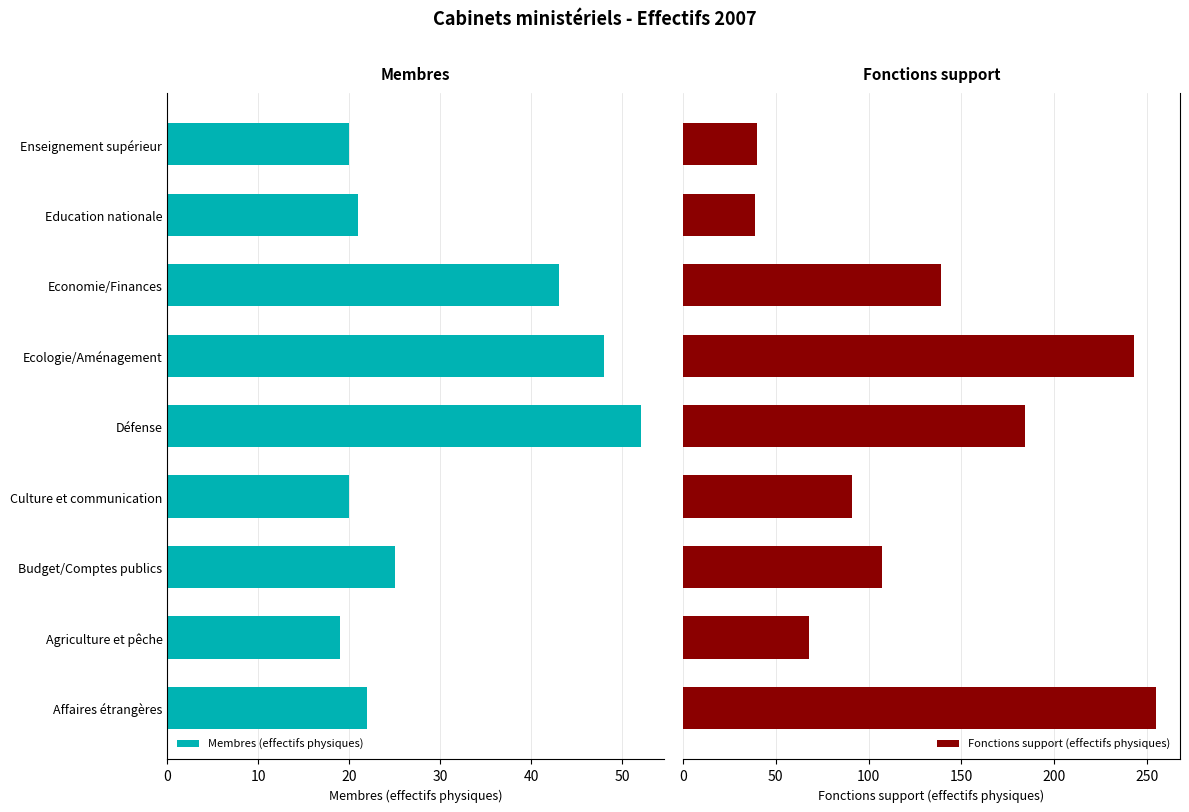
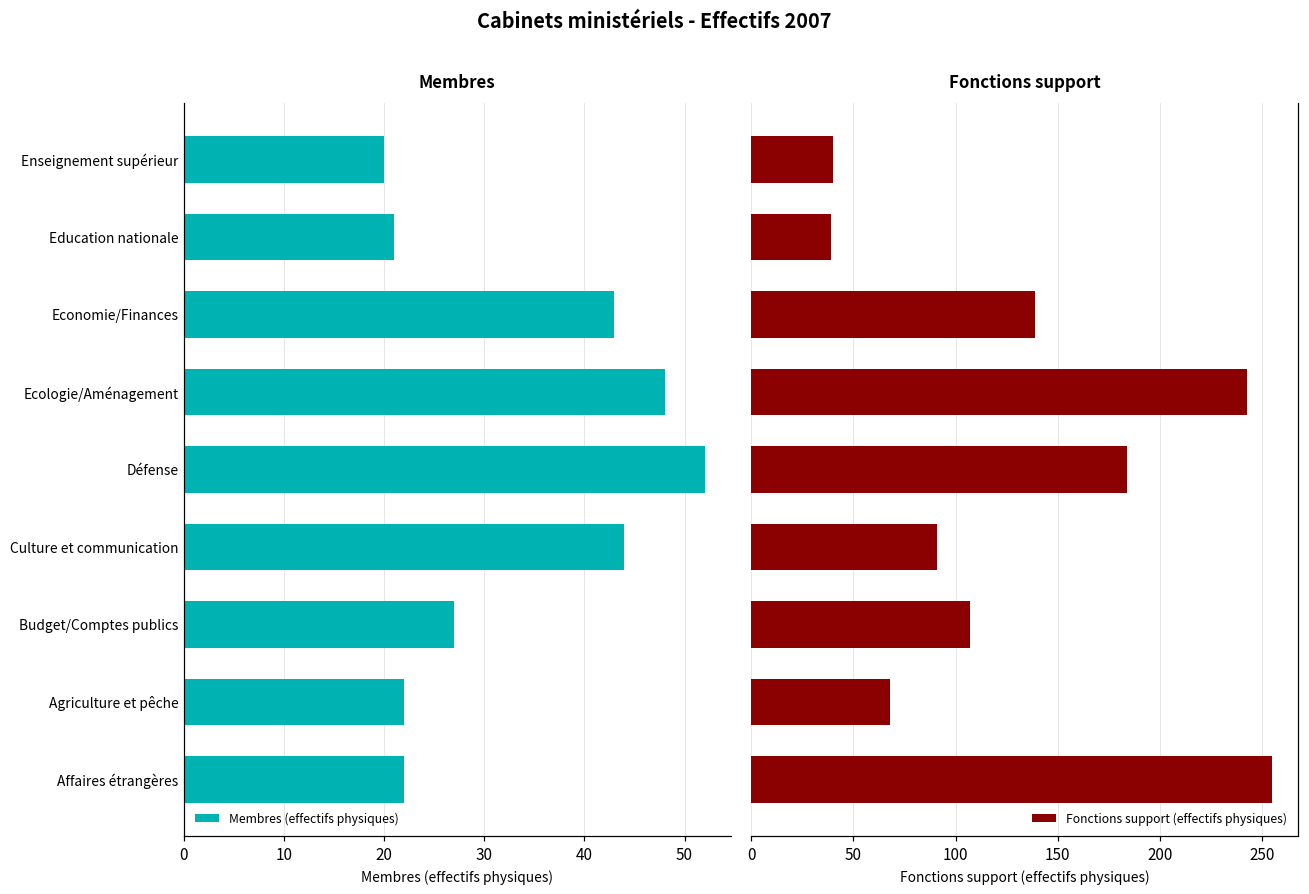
  {
    "Membres": {
      "Enseignement supérieur": 20,
      "Education nationale": 21,
      "Economie/Finances": 43,
      "Ecologie/Aménagement": 48,
      "Défense": 52,
-     "Culture et communication": 20,
-     "Budget/Comptes publics": 25,
-     "Agriculture et pêche": 19,
+     "Culture et communication": 44,
+     "Budget/Comptes publics": 27,
+     "Agriculture et pêche": 22,
      "Affaires étrangères": 22
    }
  }
